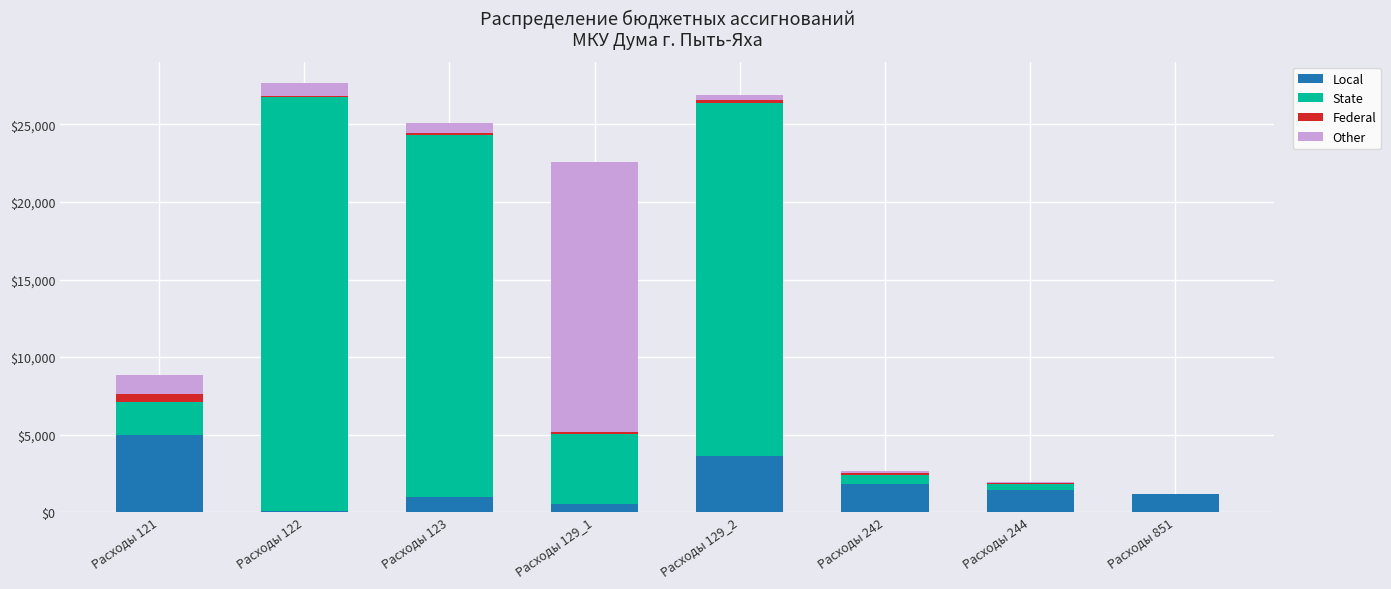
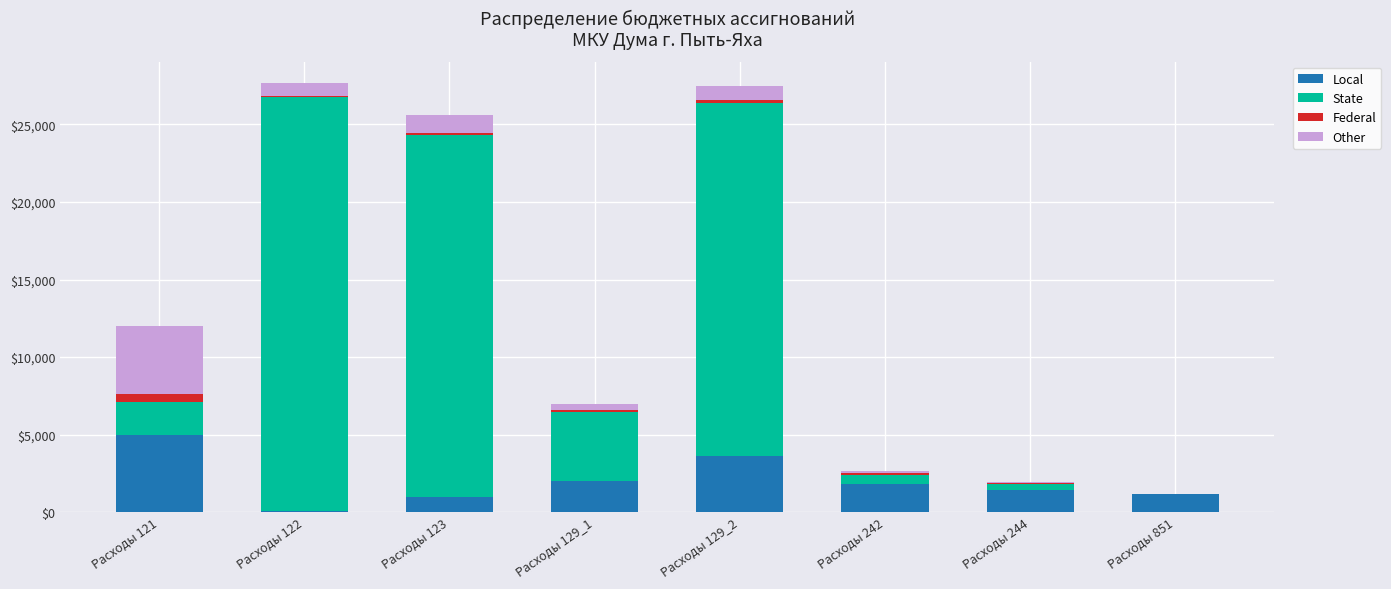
  {
    "Local": {
      "Расходы 121": "$5,000",
      "Расходы 123": "$1,000",
-     "Расходы 129_1": "$600",
+     "Расходы 129_1": "$2,000",
      "Расходы 129_2": "$3,700",
      "Расходы 242": "$1,800",
      "Расходы 244": "$1,400",
      "Расходы 851": "$1,200"
    },
    "State": {
      "Расходы 121": "$2,100",
      "Расходы 122": "$26,700",
      "Расходы 123": "$23,400",
      "Расходы 129_1": "$4,500",
      "Расходы 129_2": "$22,700",
      "Расходы 242": "$600",
      "Расходы 244": "$400"
    },
    "Federal": {
      "Расходы 121": "$600",
      "Расходы 129_2": "$200",
      "Расходы 851": "$0"
    },
    "Other": {
-     "Расходы 121": "$1,200",
+     "Расходы 121": "$4,400",
      "Расходы 122": "$800",
-     "Расходы 123": "$600",
-     "Расходы 129_1": "$17,400",
-     "Расходы 129_2": "$300"
+     "Расходы 123": "$1,100",
+     "Расходы 129_1": "$400",
+     "Расходы 129_2": "$900"
    }
  }
